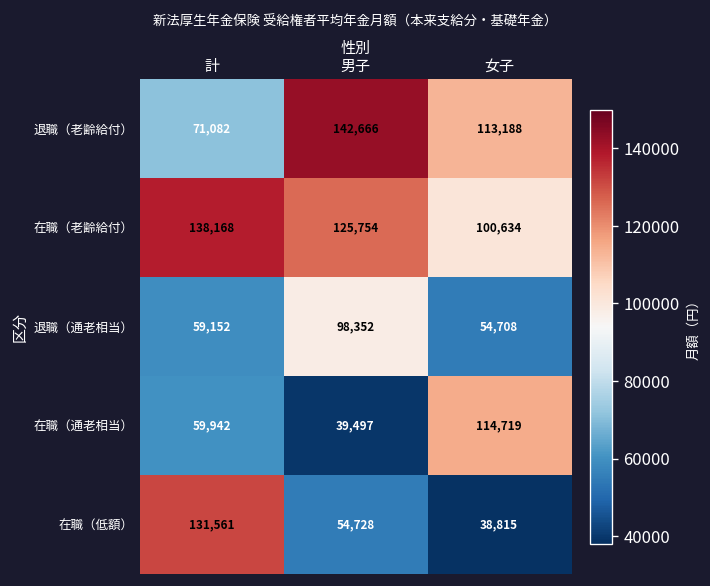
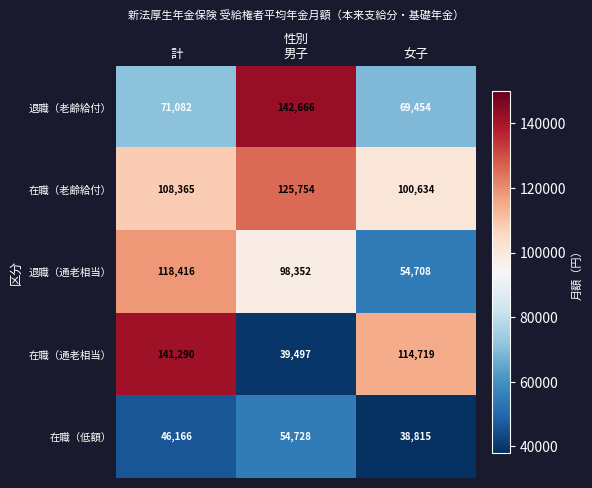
  {
    "退職（老齢給付）": {
      "計": "71,082",
      "男子": "142,666",
-     "女子": "113,188"
+     "女子": "69,454"
    },
    "在職（老齢給付）": {
-     "計": "138,168",
+     "計": "108,365",
      "男子": "125,754",
      "女子": "100,634"
    },
    "退職（通老相当）": {
-     "計": "59,152",
+     "計": "118,416",
      "男子": "98,352",
      "女子": "54,708"
    },
    "在職（通老相当）": {
-     "計": "59,942",
+     "計": "141,290",
      "男子": "39,497",
      "女子": "114,719"
    },
    "在職（低額）": {
-     "計": "131,561",
+     "計": "46,166",
      "男子": "54,728",
      "女子": "38,815"
    }
  }
